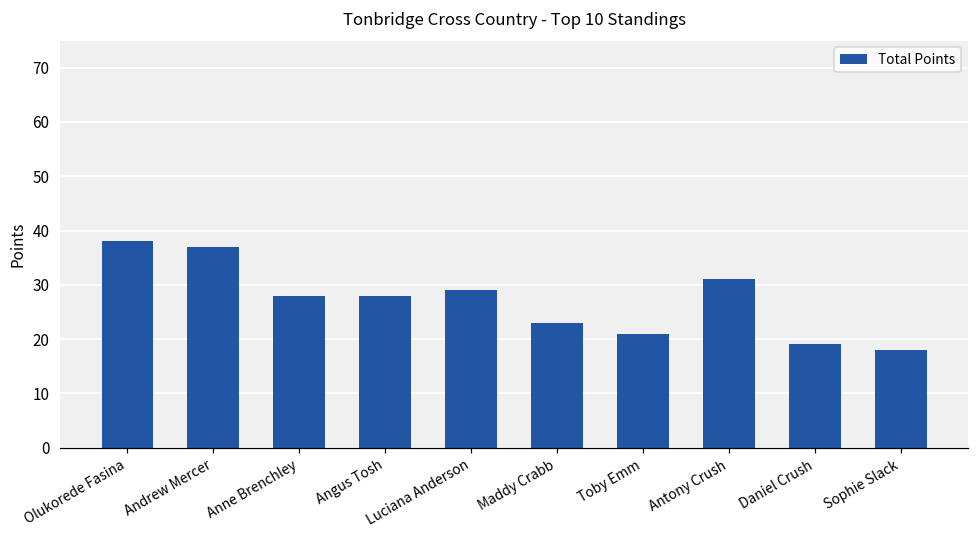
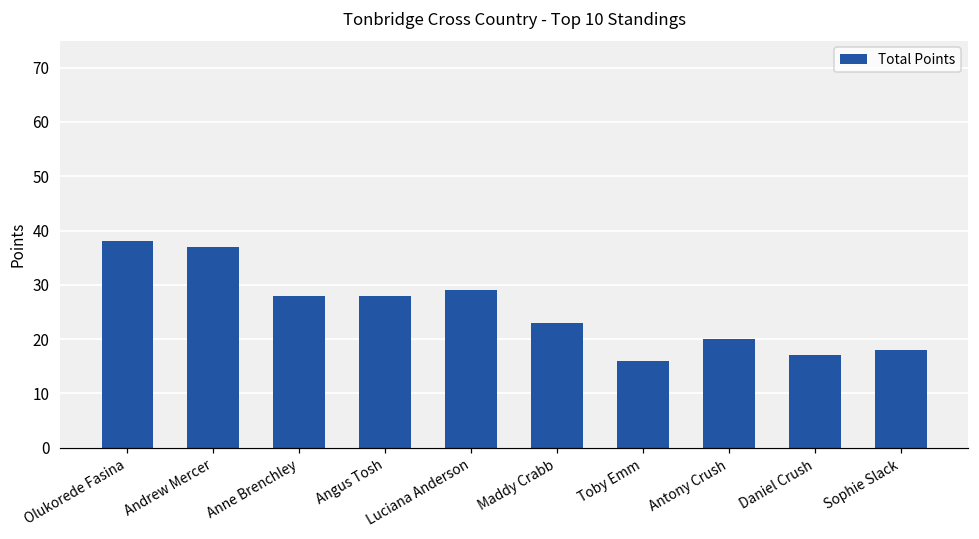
  {
    "Olukorede Fasina": 38,
    "Andrew Mercer": 37,
    "Anne Brenchley": 28,
    "Angus Tosh": 28,
    "Luciana Anderson": 29,
    "Maddy Crabb": 23,
-   "Toby Emm": 21,
-   "Antony Crush": 31,
-   "Daniel Crush": 19,
+   "Toby Emm": 16,
+   "Antony Crush": 20,
+   "Daniel Crush": 17,
    "Sophie Slack": 18
  }
